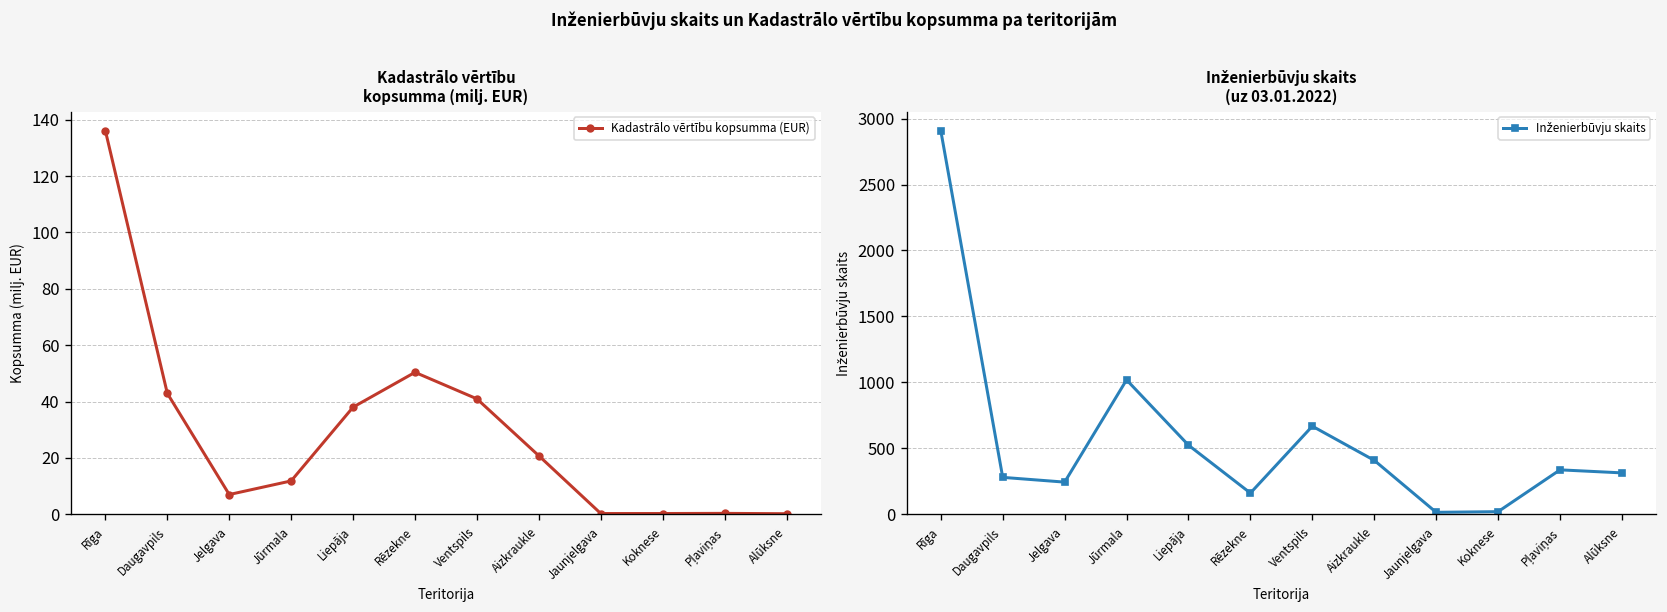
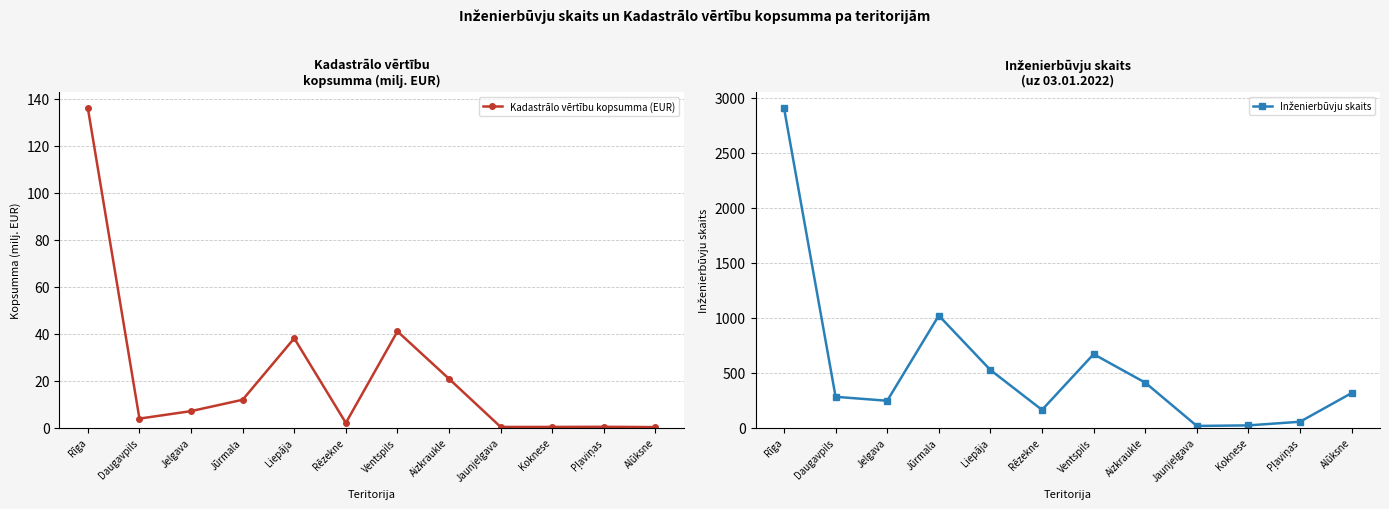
  {
    "Kadastrālo vērtību kopsumma (milj. EUR)": {
      "Rīga": 136,
-     "Daugavpils": 43,
+     "Daugavpils": 4,
      "Jelgava": 7,
      "Jūrmala": 12,
      "Liepāja": 38,
-     "Rēzekne": 50,
+     "Rēzekne": 2,
      "Ventspils": 41,
      "Aizkraukle": 21,
      "Jaunjelgava": 0,
      "Koknese": 0,
      "Pļaviņas": 0,
      "Alūksne": 0
    },
    "Inženierbūvju skaits (uz 03.01.2022)": {
      "Rīga": 2910,
      "Daugavpils": 280,
      "Jelgava": 240,
      "Jūrmala": 1020,
      "Liepāja": 520,
      "Rēzekne": 160,
      "Ventspils": 670,
      "Aizkraukle": 410,
      "Jaunjelgava": 20,
      "Koknese": 20,
-     "Pļaviņas": 340,
+     "Pļaviņas": 50,
      "Alūksne": 310
    }
  }
